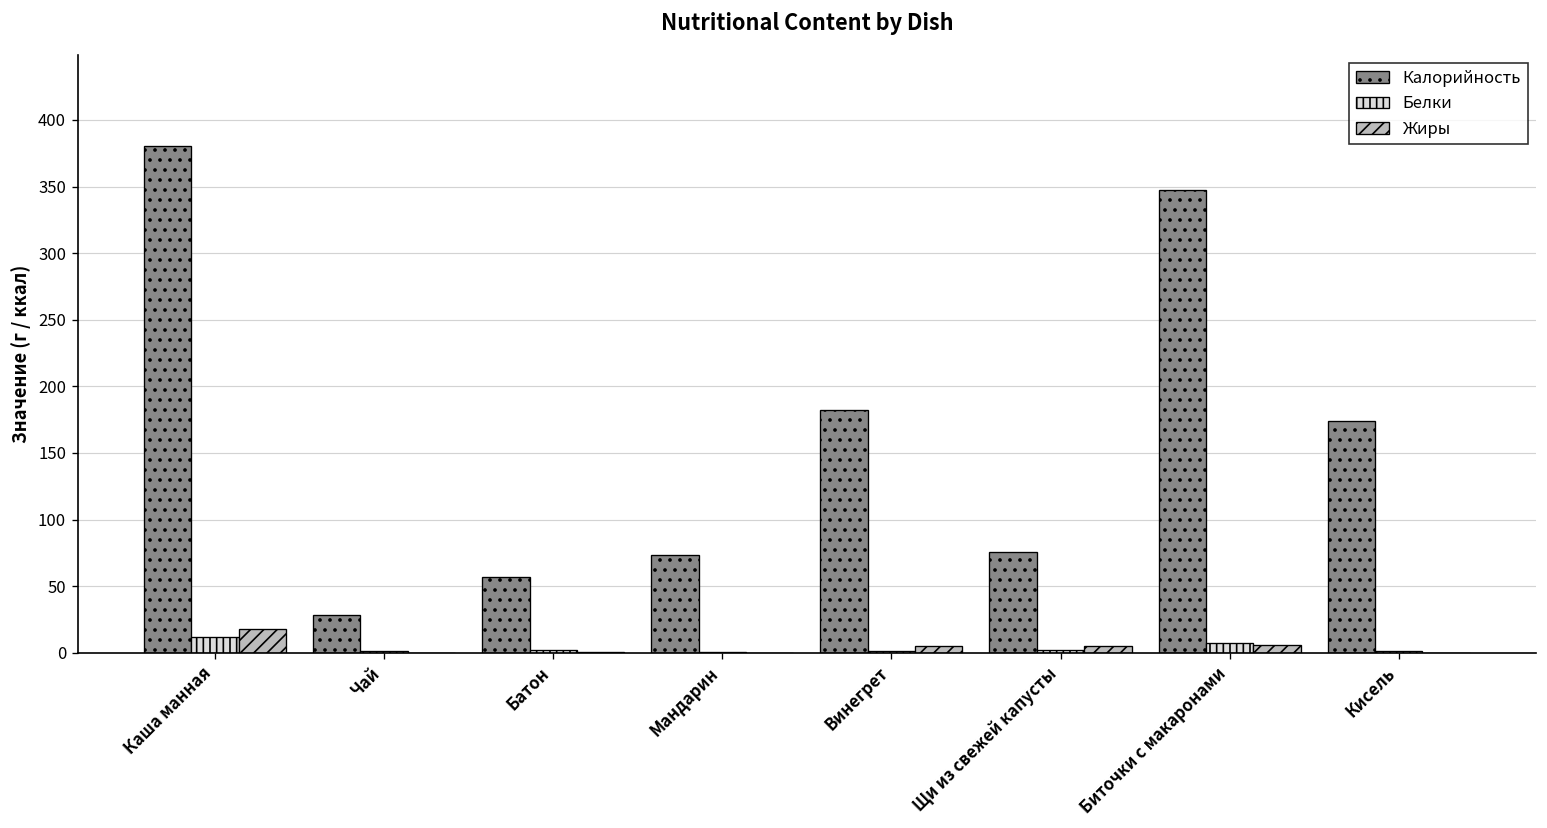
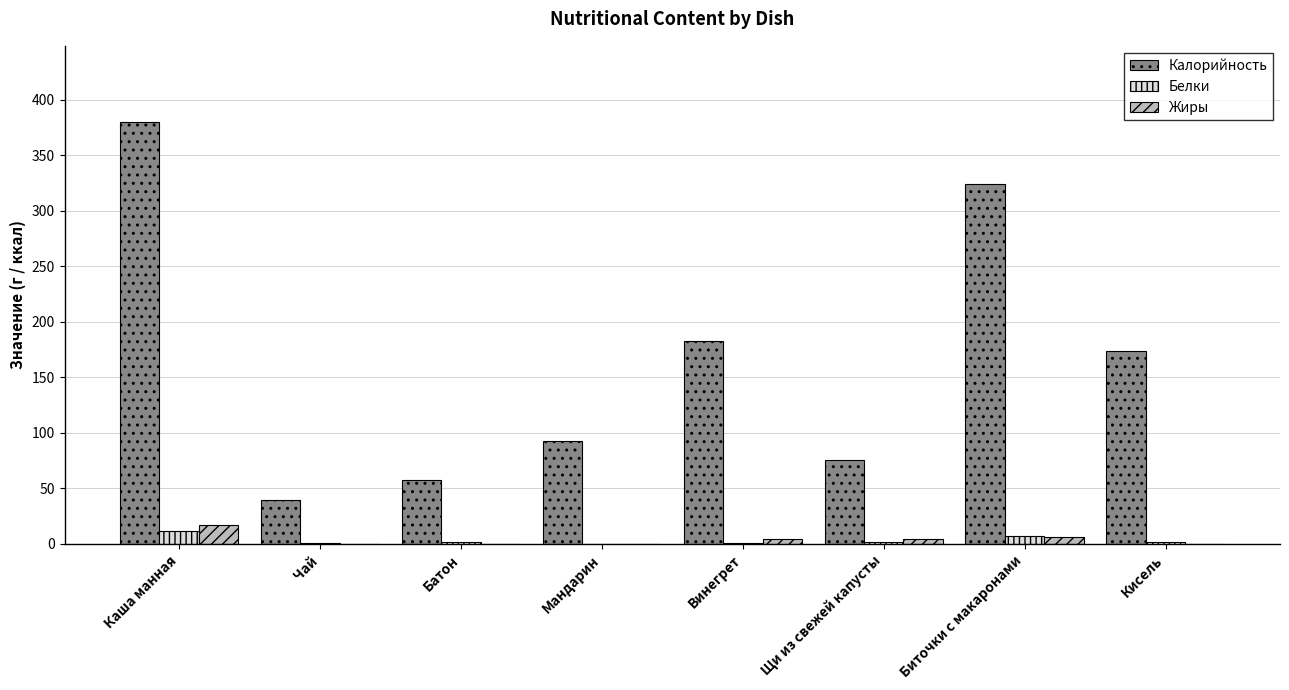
  {
    "Калорийность": {
      "Каша манная": 380,
-     "Чай": 28,
+     "Чай": 40,
      "Батон": 57,
-     "Мандарин": 74,
+     "Мандарин": 93,
      "Винегрет": 183,
      "Щи из свежей капусты": 76,
-     "Биточки с макаронами": 347,
+     "Биточки с макаронами": 324,
      "Кисель": 174
    }
  }
